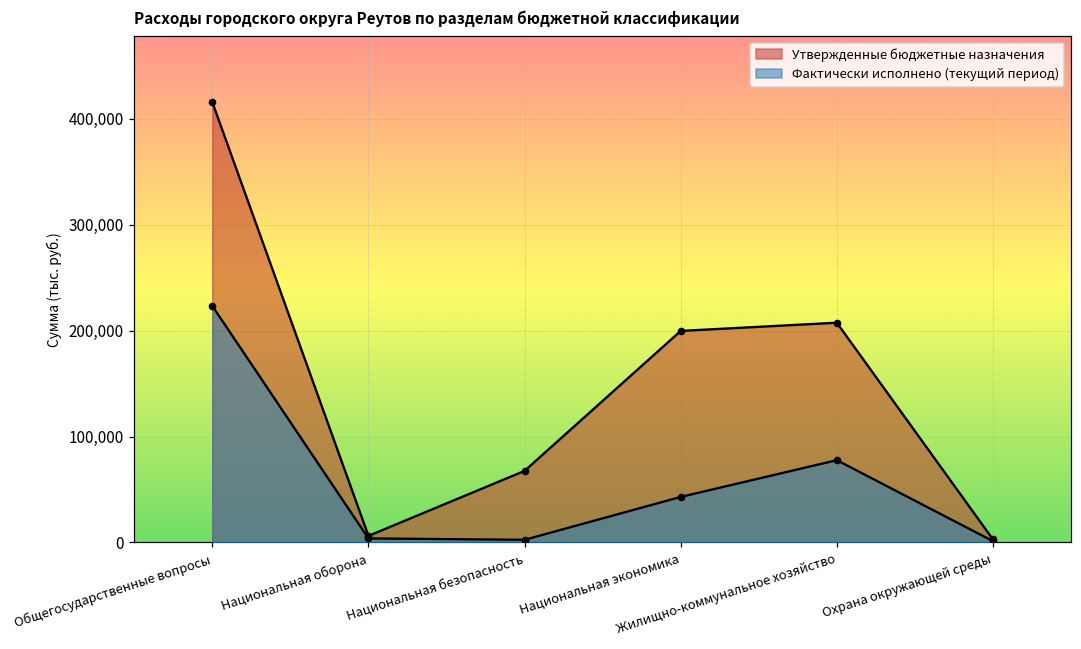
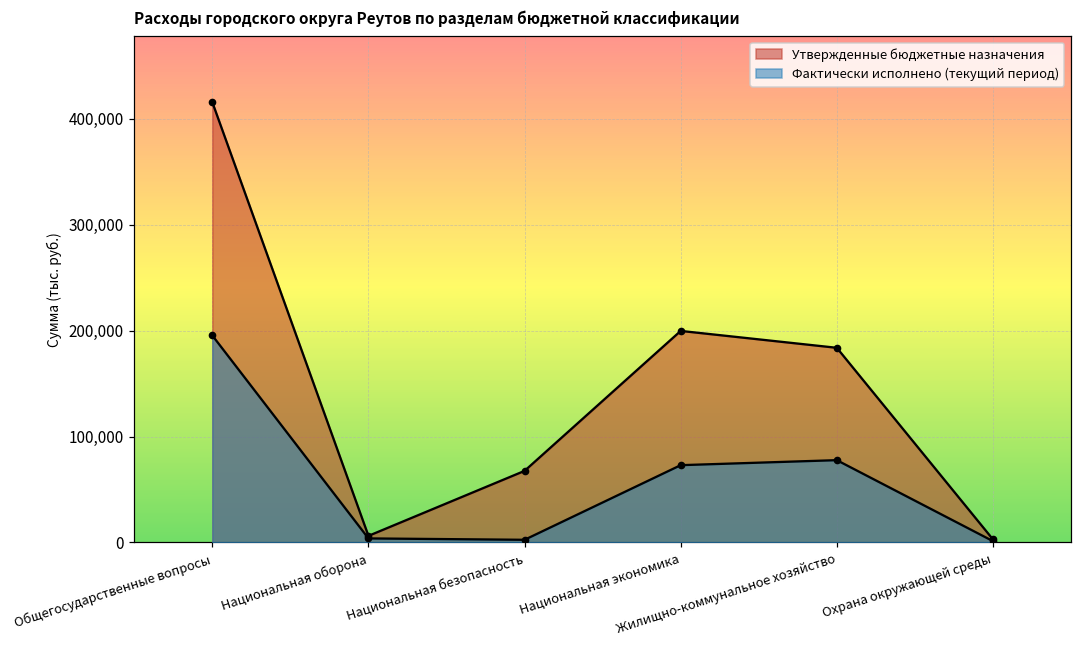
  {
    "Утвержденные бюджетные назначения": {
      "Общегосударственные вопросы": "420,000",
      "Национальная безопасность": "70,000",
      "Национальная экономика": "200,000",
-     "Жилищно-коммунальное хозяйство": "210,000"
+     "Жилищно-коммунальное хозяйство": "180,000"
    },
    "Фактически исполнено (текущий период)": {
-     "Общегосударственные вопросы": "220,000",
+     "Общегосударственные вопросы": "200,000",
      "Национальная безопасность": "0",
-     "Национальная экономика": "40,000",
+     "Национальная экономика": "70,000",
      "Жилищно-коммунальное хозяйство": "80,000"
    }
  }
